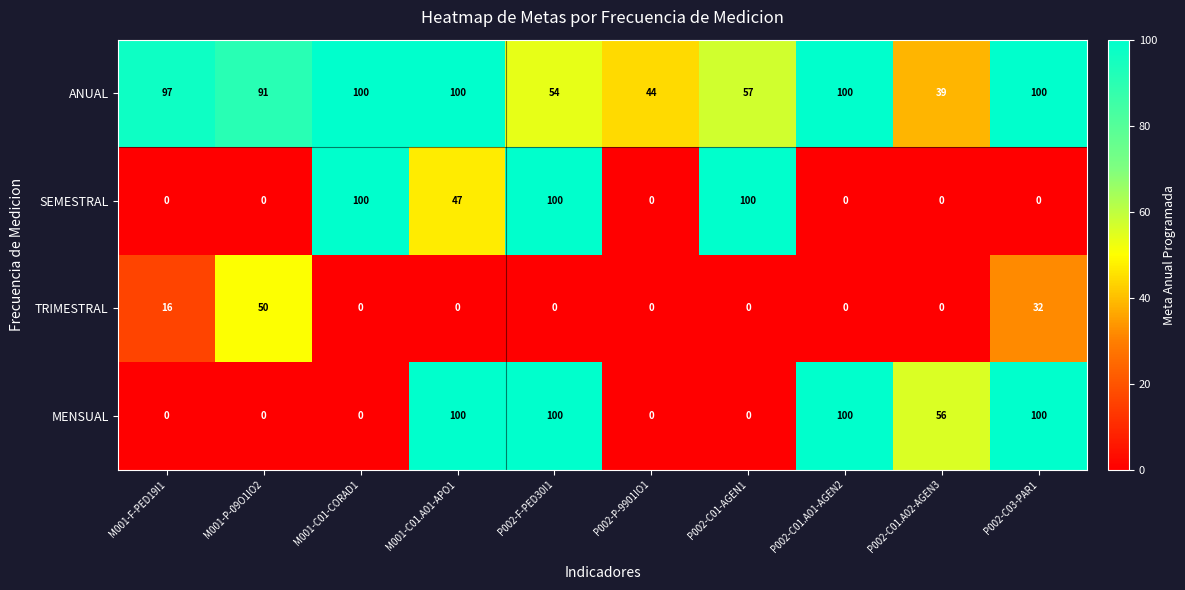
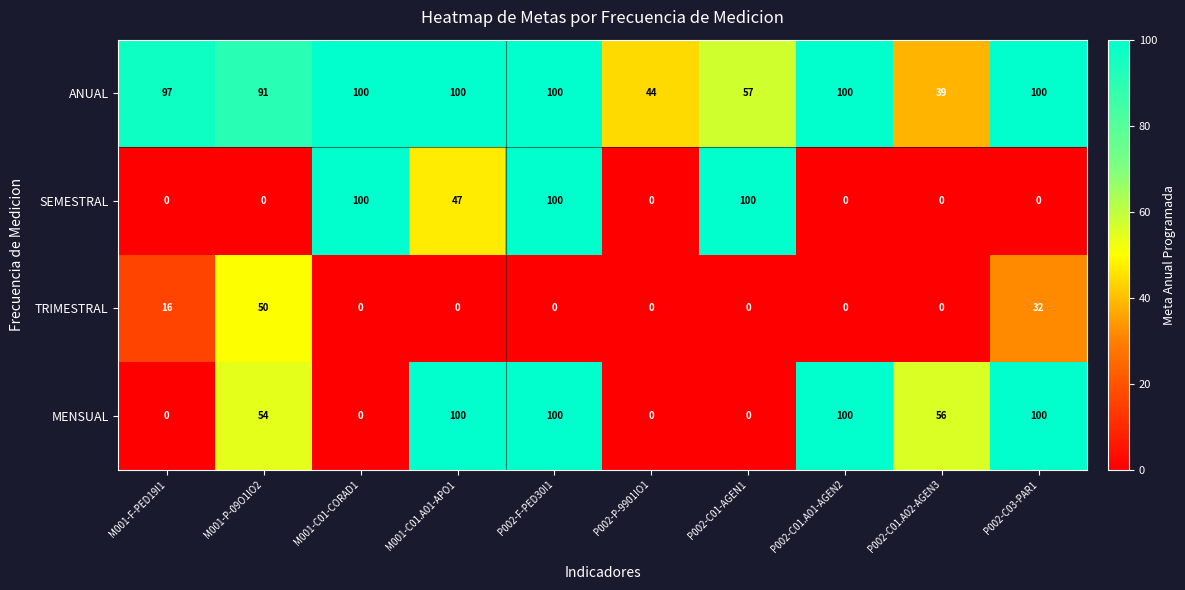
  {
    "ANUAL": {
      "M001-F-PED19I1": 97,
      "M001-P-09O1IO2": 91,
      "M001-C01-CORAD1": 100,
      "M001-C01.A01-APO1": 100,
-     "P002-F-PED30I1": 54,
+     "P002-F-PED30I1": 100,
      "P002-P-9901IO1": 44,
      "P002-C01-AGEN1": 57,
      "P002-C01.A01-AGEN2": 100,
      "P002-C01.A02-AGEN3": 39,
      "P002-C03-PAR1": 100
    },
    "SEMESTRAL": {
      "M001-F-PED19I1": 0,
      "M001-P-09O1IO2": 0,
      "M001-C01-CORAD1": 100,
      "M001-C01.A01-APO1": 47,
      "P002-F-PED30I1": 100,
      "P002-P-9901IO1": 0,
      "P002-C01-AGEN1": 100,
      "P002-C01.A01-AGEN2": 0,
      "P002-C01.A02-AGEN3": 0,
      "P002-C03-PAR1": 0
    },
    "TRIMESTRAL": {
      "M001-F-PED19I1": 16,
      "M001-P-09O1IO2": 50,
      "M001-C01-CORAD1": 0,
      "M001-C01.A01-APO1": 0,
      "P002-F-PED30I1": 0,
      "P002-P-9901IO1": 0,
      "P002-C01-AGEN1": 0,
      "P002-C01.A01-AGEN2": 0,
      "P002-C01.A02-AGEN3": 0,
      "P002-C03-PAR1": 32
    },
    "MENSUAL": {
      "M001-F-PED19I1": 0,
-     "M001-P-09O1IO2": 0,
+     "M001-P-09O1IO2": 54,
      "M001-C01-CORAD1": 0,
      "M001-C01.A01-APO1": 100,
      "P002-F-PED30I1": 100,
      "P002-P-9901IO1": 0,
      "P002-C01-AGEN1": 0,
      "P002-C01.A01-AGEN2": 100,
      "P002-C01.A02-AGEN3": 56,
      "P002-C03-PAR1": 100
    }
  }
